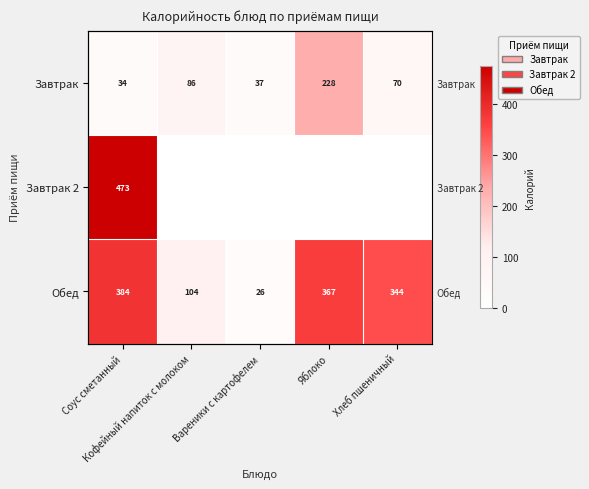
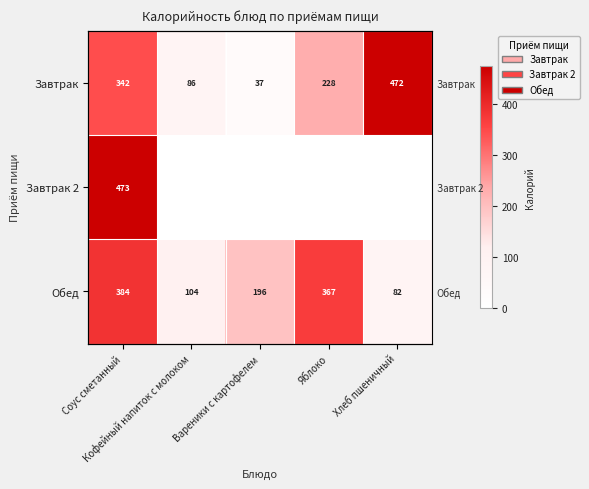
  {
    "Завтрак": {
-     "Соус сметанный": 34,
+     "Соус сметанный": 342,
      "Кофейный напиток с молоком": 86,
      "Вареники с картофелем": 37,
      "Яблоко": 228,
-     "Хлеб пшеничный": 70
+     "Хлеб пшеничный": 472
    },
    "Завтрак 2": {
      "Соус сметанный": 473
    },
    "Обед": {
      "Соус сметанный": 384,
      "Кофейный напиток с молоком": 104,
-     "Вареники с картофелем": 26,
+     "Вареники с картофелем": 196,
      "Яблоко": 367,
-     "Хлеб пшеничный": 344
+     "Хлеб пшеничный": 82
    }
  }
